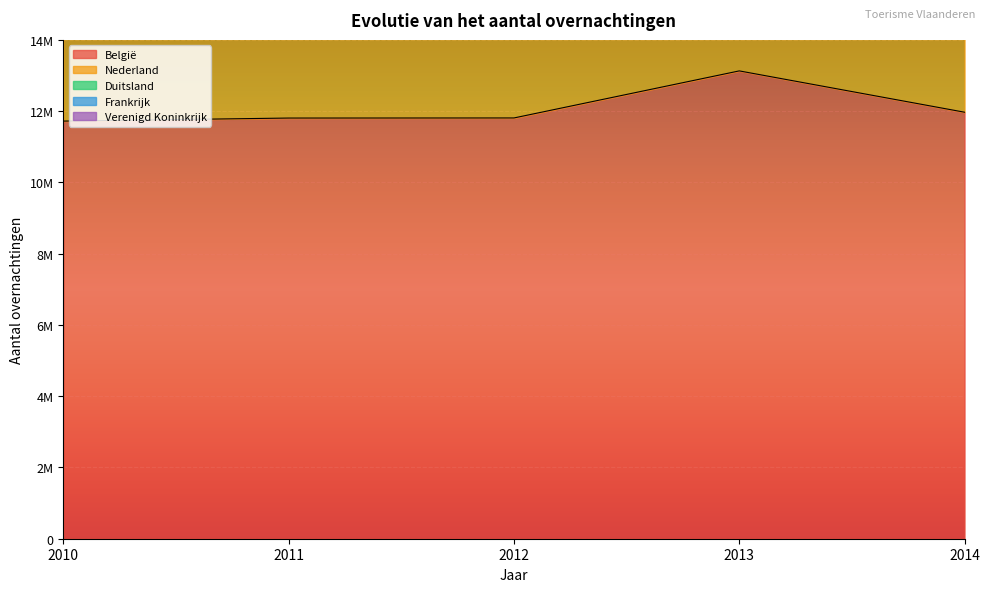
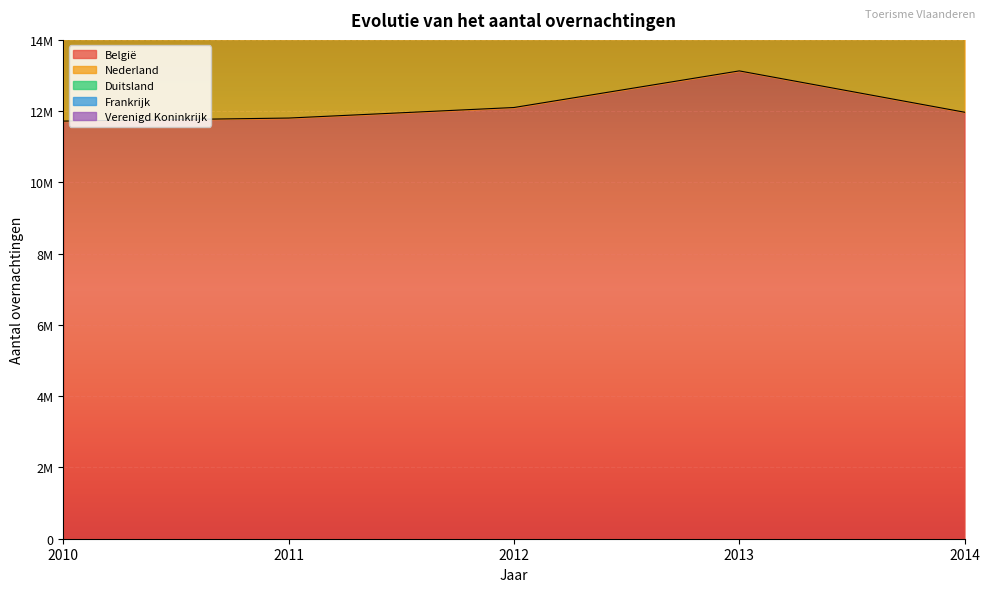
  {
    "België": {
      "2010": 11700000,
      "2011": 11800000,
-     "2012": 11800000,
+     "2012": 12100000,
      "2013": 13100000,
      "2014": 12000000
    }
  }
